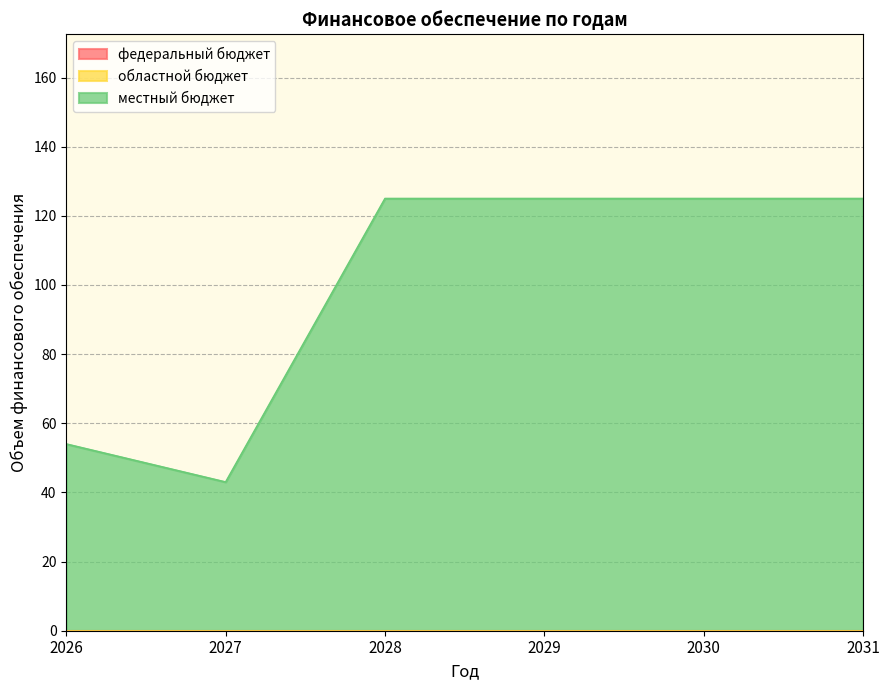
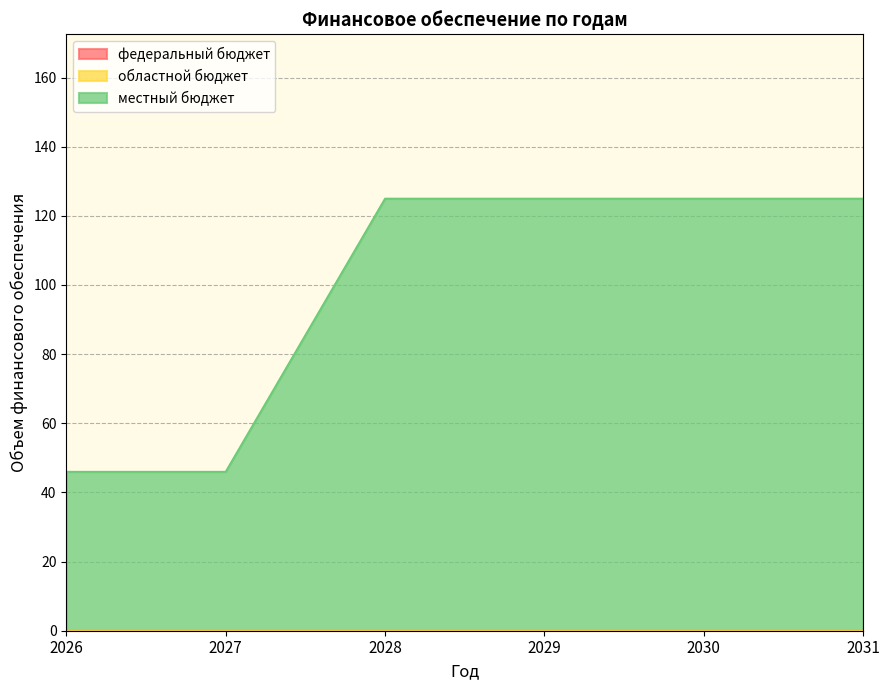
  {
    "областной бюджет": {
      "2026": 0,
      "2027": 0,
      "2028": 0,
      "2029": 0,
      "2030": 0,
      "2031": 0
    },
    "местный бюджет": {
-     "2026": 54,
-     "2027": 43,
+     "2026": 46,
+     "2027": 46,
      "2028": 125,
      "2029": 125,
      "2030": 125,
      "2031": 125
    }
  }
